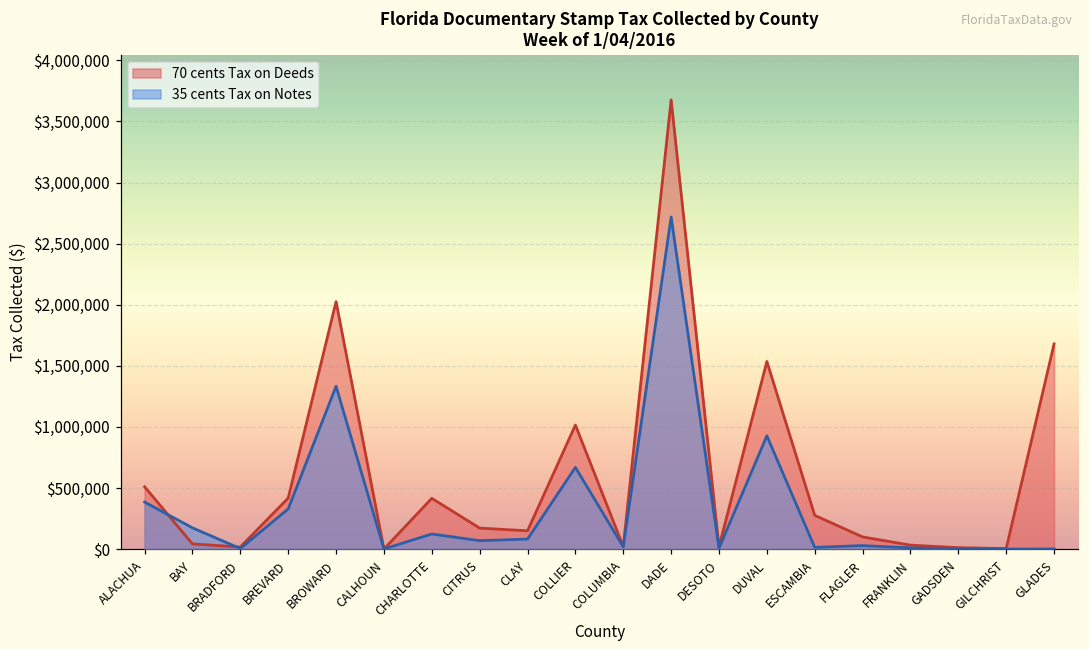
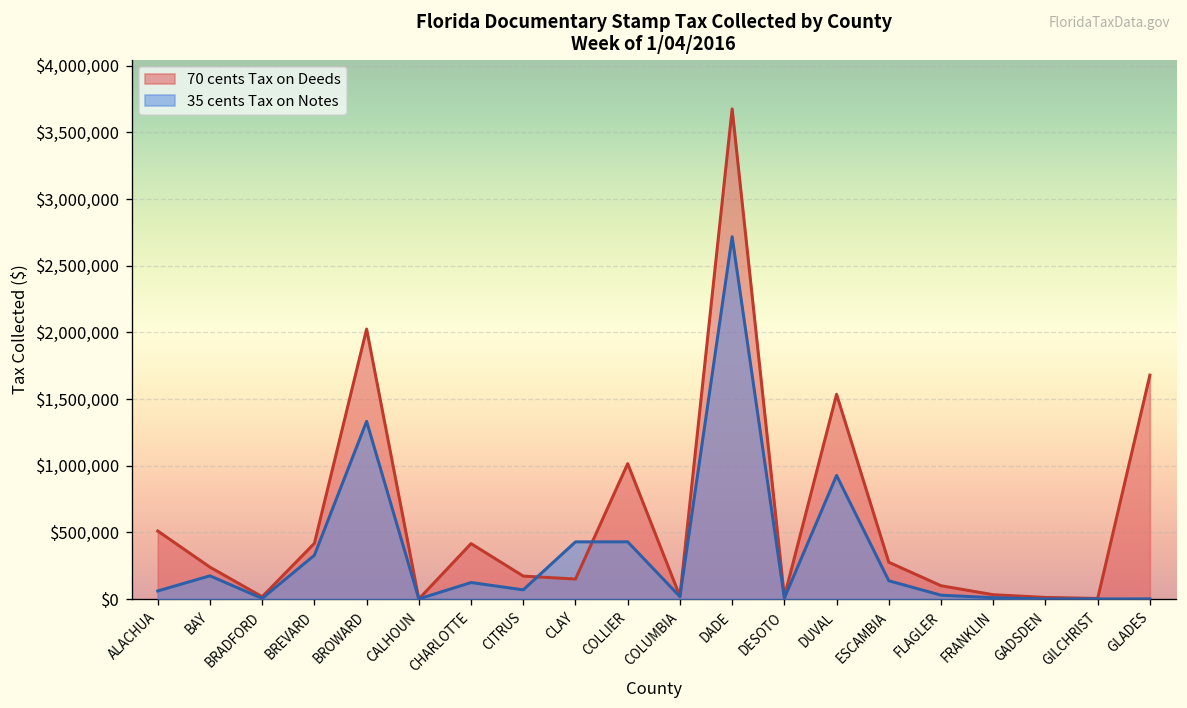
  {
    "70 cents Tax on Deeds": {
      "ALACHUA": "$510,000",
-     "BAY": "$40,000",
+     "BAY": "$240,000",
      "BREVARD": "$420,000",
      "BROWARD": "$2,030,000",
      "CHARLOTTE": "$420,000",
      "CITRUS": "$170,000",
      "CLAY": "$150,000",
      "COLLIER": "$1,020,000",
      "DADE": "$3,680,000",
      "DUVAL": "$1,540,000",
      "ESCAMBIA": "$280,000",
      "FLAGLER": "$100,000",
      "GLADES": "$1,680,000"
    },
    "35 cents Tax on Notes": {
-     "ALACHUA": "$390,000",
+     "ALACHUA": "$60,000",
      "BAY": "$170,000",
      "BREVARD": "$330,000",
      "BROWARD": "$1,330,000",
      "CHARLOTTE": "$120,000",
      "CITRUS": "$70,000",
-     "CLAY": "$80,000",
-     "COLLIER": "$670,000",
+     "CLAY": "$430,000",
+     "COLLIER": "$430,000",
      "DADE": "$2,720,000",
      "DUVAL": "$930,000",
-     "ESCAMBIA": "$10,000",
+     "ESCAMBIA": "$140,000",
      "FLAGLER": "$30,000",
      "GLADES": "$0"
    }
  }
